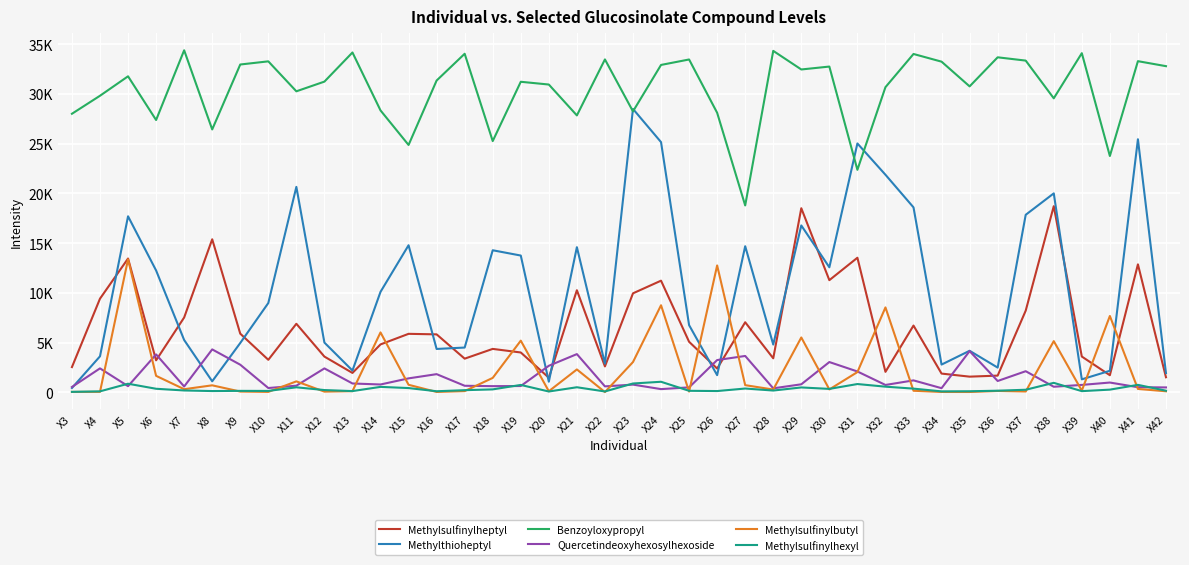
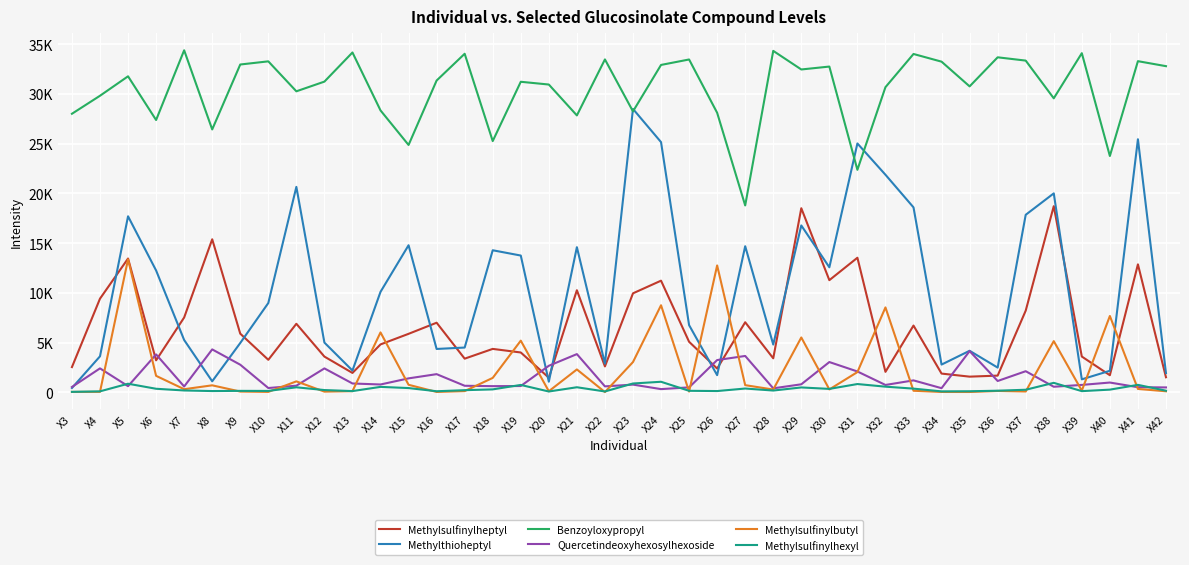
  {
    "Methylsulfinylheptyl": {
      "X3": 3000,
      "X4": 9000,
      "X6": 3000,
      "X7": 8000,
      "X8": 15000,
      "X9": 6000,
      "X10": 3000,
      "X11": 7000,
      "X12": 4000,
      "X14": 5000,
      "X15": 6000,
-     "X16": 6000,
+     "X16": 7000,
      "X17": 3000,
      "X18": 4000,
      "X19": 4000,
      "X20": 1000,
      "X21": 10000,
      "X22": 3000,
      "X23": 10000,
      "X24": 11000,
      "X25": 5000,
      "X26": 2000,
      "X27": 7000,
      "X28": 3000,
      "X29": 19000,
      "X30": 11000,
      "X31": 14000,
      "X32": 2000,
      "X33": 7000,
      "X34": 2000,
      "X35": 2000,
      "X36": 2000,
      "X37": 8000,
      "X38": 19000,
      "X39": 4000,
      "X40": 2000,
      "X41": 13000,
      "X42": 2000
    },
    "Methylthioheptyl": {
      "X4": 4000,
      "X5": 18000,
      "X6": 12000,
      "X7": 5000,
      "X8": 1000,
      "X9": 5000,
      "X10": 9000,
      "X11": 21000,
      "X12": 5000,
      "X14": 10000,
      "X15": 15000,
      "X16": 4000,
      "X17": 5000,
      "X18": 14000,
      "X19": 14000,
      "X20": 1000,
      "X21": 15000,
      "X22": 3000,
      "X24": 25000,
      "X25": 7000,
      "X26": 2000,
      "X27": 15000,
      "X28": 5000,
      "X29": 17000,
      "X30": 13000,
      "X31": 25000,
      "X32": 22000,
      "X33": 19000,
      "X34": 3000,
      "X36": 3000,
      "X37": 18000,
      "X38": 20000,
      "X39": 1000,
      "X40": 2000,
      "X41": 25000,
      "X42": 2000
    },
    "Quercetindeoxyhexosylhexoside": {
      "X4": 2000,
      "X6": 4000,
      "X7": 1000,
      "X8": 4000,
      "X9": 3000,
      "X10": 0,
      "X12": 2000,
      "X13": 1000,
      "X15": 1000,
      "X16": 2000,
      "X17": 1000,
      "X18": 1000,
      "X20": 3000,
      "X21": 4000,
      "X22": 1000,
      "X24": 0,
      "X25": 1000,
      "X26": 3000,
      "X27": 4000,
      "X29": 1000,
      "X30": 3000,
      "X33": 1000,
      "X34": 0,
      "X36": 1000,
      "X37": 2000,
      "X38": 1000,
      "X39": 1000,
      "X40": 1000,
      "X42": 1000
    },
    "Methylsulfinylbutyl": {
      "X6": 2000,
      "X8": 1000,
      "X11": 1000,
      "X14": 6000,
      "X15": 1000,
      "X18": 1000,
      "X19": 5000,
      "X21": 2000,
      "X23": 3000,
      "X24": 9000,
      "X26": 13000,
      "X27": 1000,
      "X29": 6000,
      "X32": 9000,
      "X38": 5000,
      "X40": 8000
    }
  }
